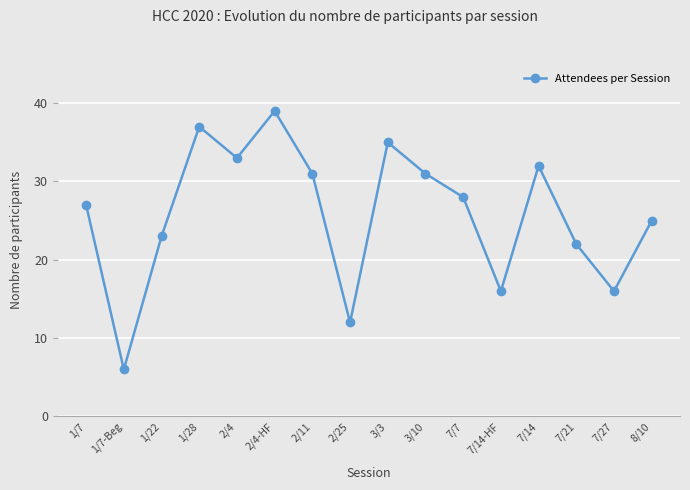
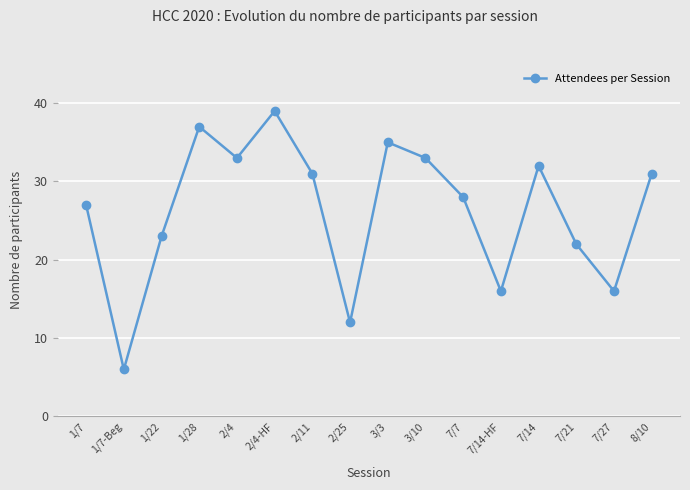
  {
    "1/7": 27,
    "1/7-Beg": 6,
    "1/22": 23,
    "1/28": 37,
    "2/4": 33,
    "2/4-HF": 39,
    "2/11": 31,
    "2/25": 12,
    "3/3": 35,
-   "3/10": 31,
+   "3/10": 33,
    "7/7": 28,
    "7/14-HF": 16,
    "7/14": 32,
    "7/21": 22,
    "7/27": 16,
-   "8/10": 25
+   "8/10": 31
  }
